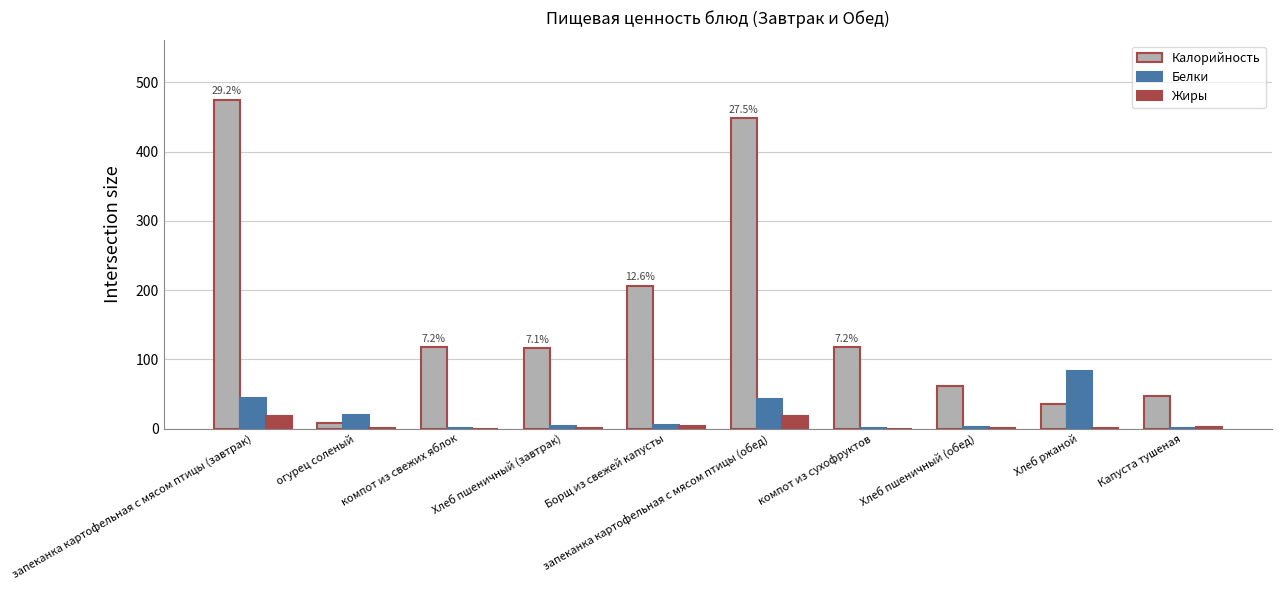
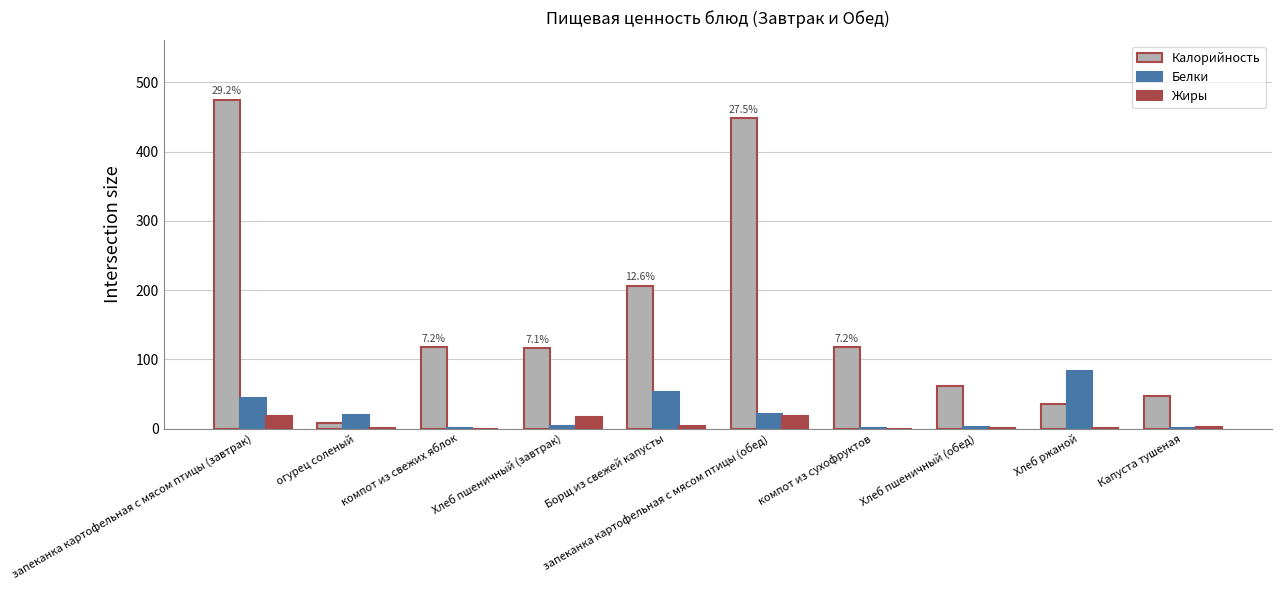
  {
    "Калорийность": {
      "огурец соленый": 10,
      "Хлеб пшеничный (обед)": 60,
      "Хлеб ржаной": 30,
      "Капуста тушеная": 50
    },
    "Белки": {
      "запеканка картофельная с мясом птицы (завтрак)": 40,
      "огурец соленый": 20,
      "Хлеб пшеничный (завтрак)": 0,
-     "Борщ из свежей капусты": 10,
-     "запеканка картофельная с мясом птицы (обед)": 40,
+     "Борщ из свежей капусты": 50,
+     "запеканка картофельная с мясом птицы (обед)": 20,
      "Хлеб ржаной": 80
    },
    "Жиры": {
      "запеканка картофельная с мясом птицы (завтрак)": 20,
-     "Хлеб пшеничный (завтрак)": 0,
+     "Хлеб пшеничный (завтрак)": 20,
      "Борщ из свежей капусты": 0,
      "запеканка картофельная с мясом птицы (обед)": 20
    }
  }
